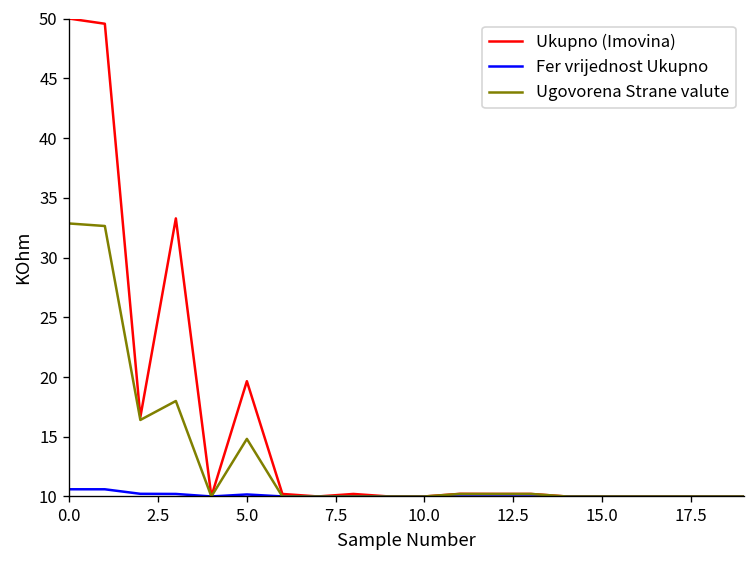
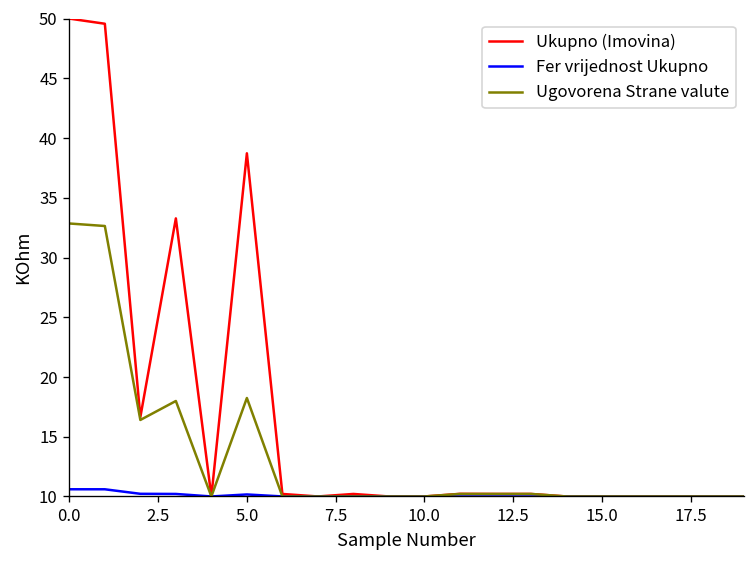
  {
    "Ukupno (Imovina)": {
      "0.0": 50,
-     "5.0": 20
+     "5.0": 39
    },
    "Fer vrijednost Ukupno": {
      "0.0": 11,
      "5.0": 10
    },
    "Ugovorena Strane valute": {
      "0.0": 33,
-     "5.0": 15
+     "5.0": 18
    }
  }
